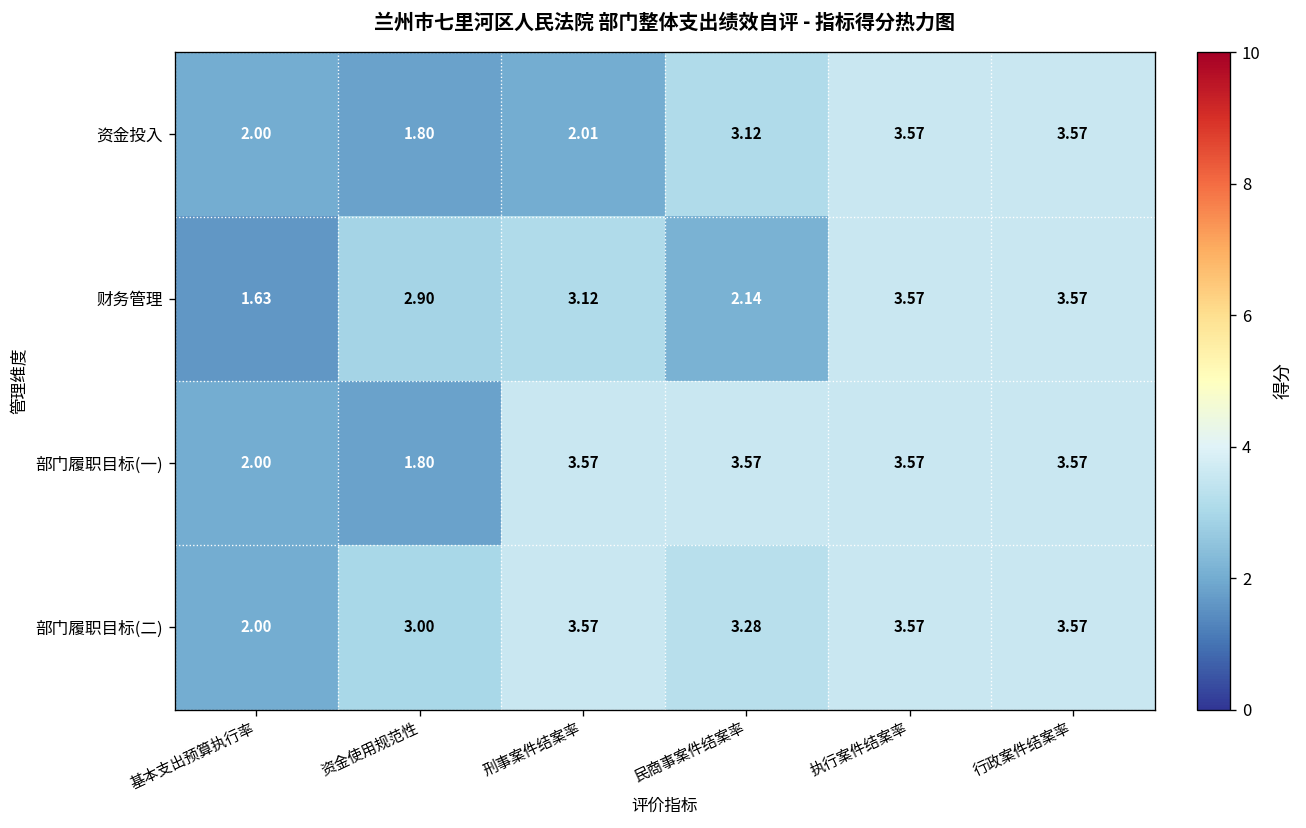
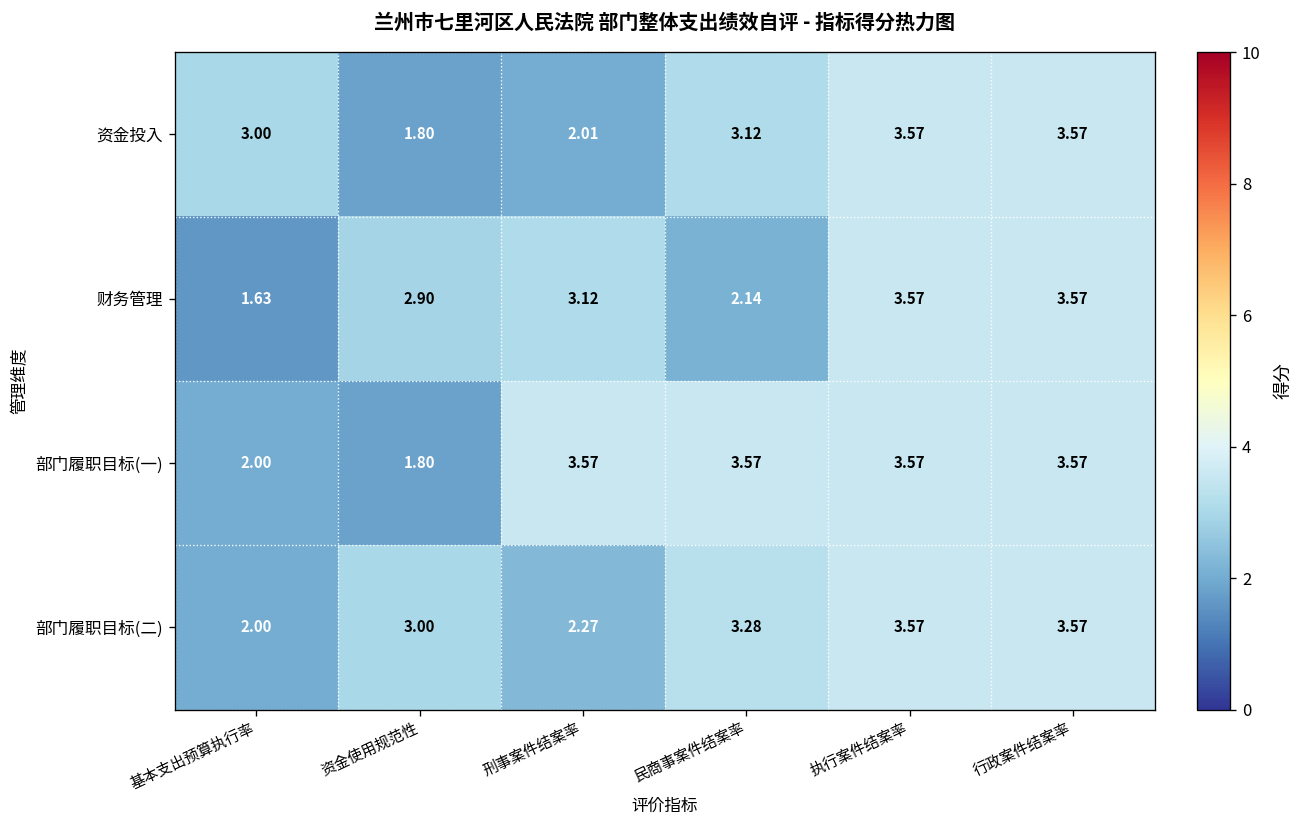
  {
    "资金投入": {
-     "基本支出预算执行率": 2.00,
+     "基本支出预算执行率": 3.00,
      "资金使用规范性": 1.80,
      "刑事案件结案率": 2.01,
      "民商事案件结案率": 3.12,
      "执行案件结案率": 3.57,
      "行政案件结案率": 3.57
    },
    "财务管理": {
      "基本支出预算执行率": 1.63,
      "资金使用规范性": 2.90,
      "刑事案件结案率": 3.12,
      "民商事案件结案率": 2.14,
      "执行案件结案率": 3.57,
      "行政案件结案率": 3.57
    },
    "部门履职目标(一)": {
      "基本支出预算执行率": 2.00,
      "资金使用规范性": 1.80,
      "刑事案件结案率": 3.57,
      "民商事案件结案率": 3.57,
      "执行案件结案率": 3.57,
      "行政案件结案率": 3.57
    },
    "部门履职目标(二)": {
      "基本支出预算执行率": 2.00,
      "资金使用规范性": 3.00,
-     "刑事案件结案率": 3.57,
+     "刑事案件结案率": 2.27,
      "民商事案件结案率": 3.28,
      "执行案件结案率": 3.57,
      "行政案件结案率": 3.57
    }
  }
